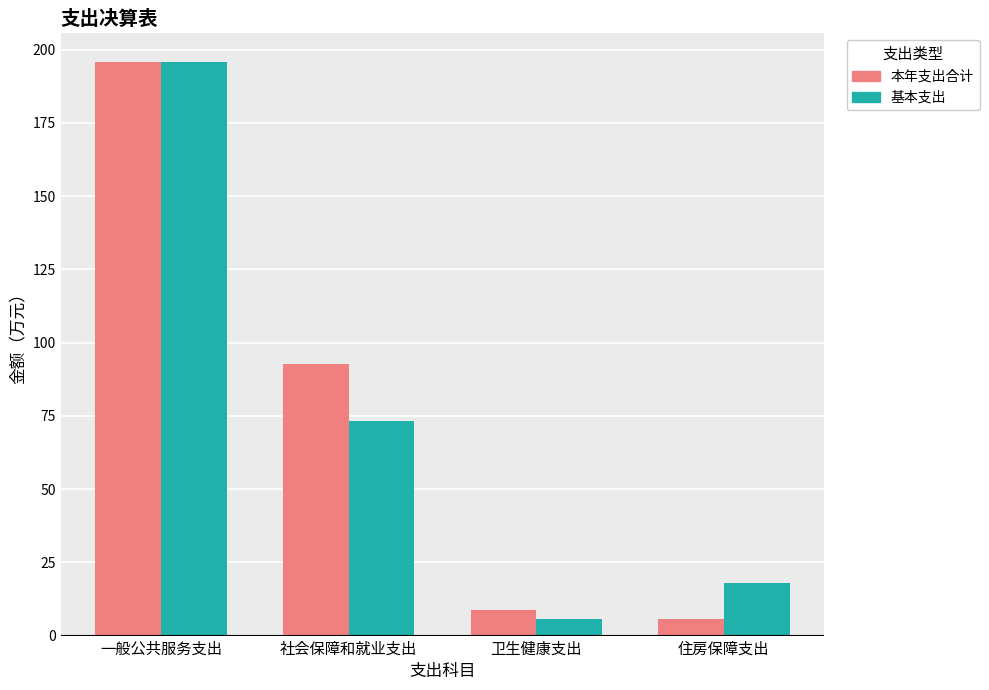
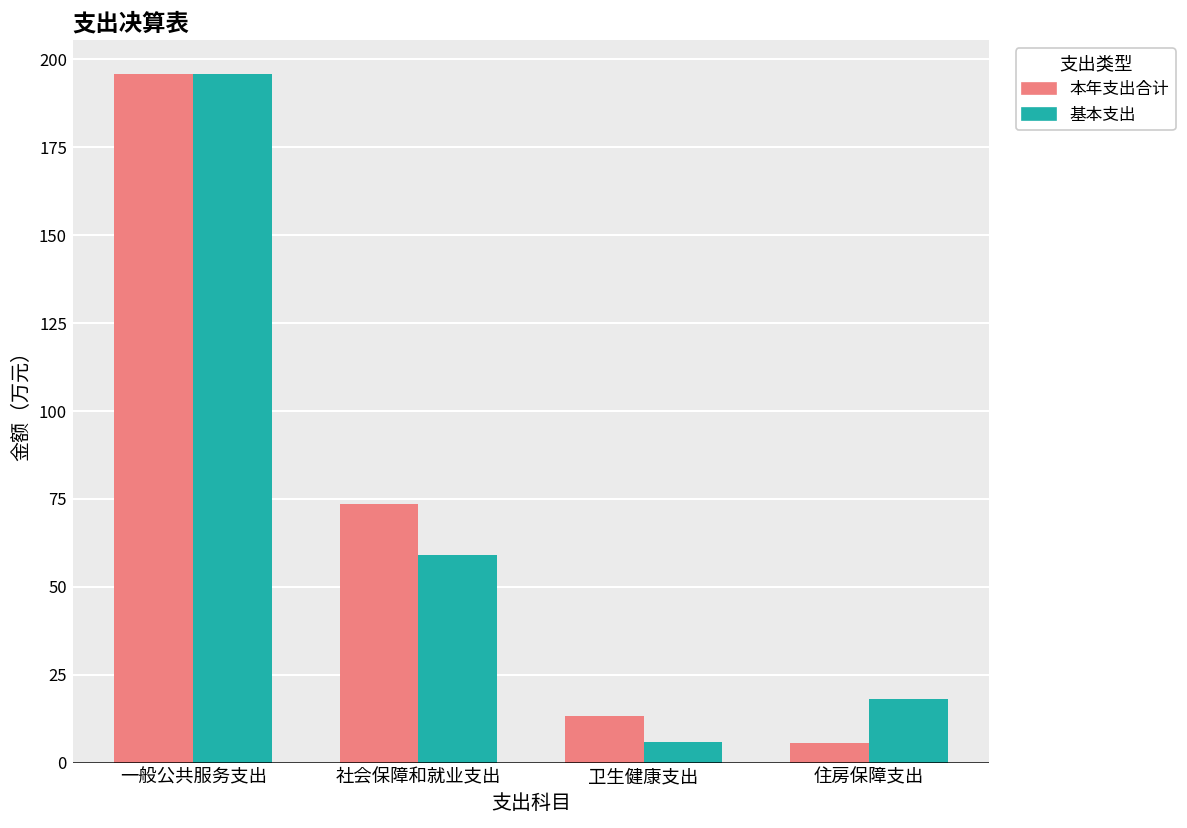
  {
    "本年支出合计": {
      "一般公共服务支出": 196,
-     "社会保障和就业支出": 93,
-     "卫生健康支出": 9,
+     "社会保障和就业支出": 74,
+     "卫生健康支出": 13,
      "住房保障支出": 6
    },
    "基本支出": {
      "一般公共服务支出": 196,
-     "社会保障和就业支出": 73,
+     "社会保障和就业支出": 59,
      "卫生健康支出": 6,
      "住房保障支出": 18
    }
  }
